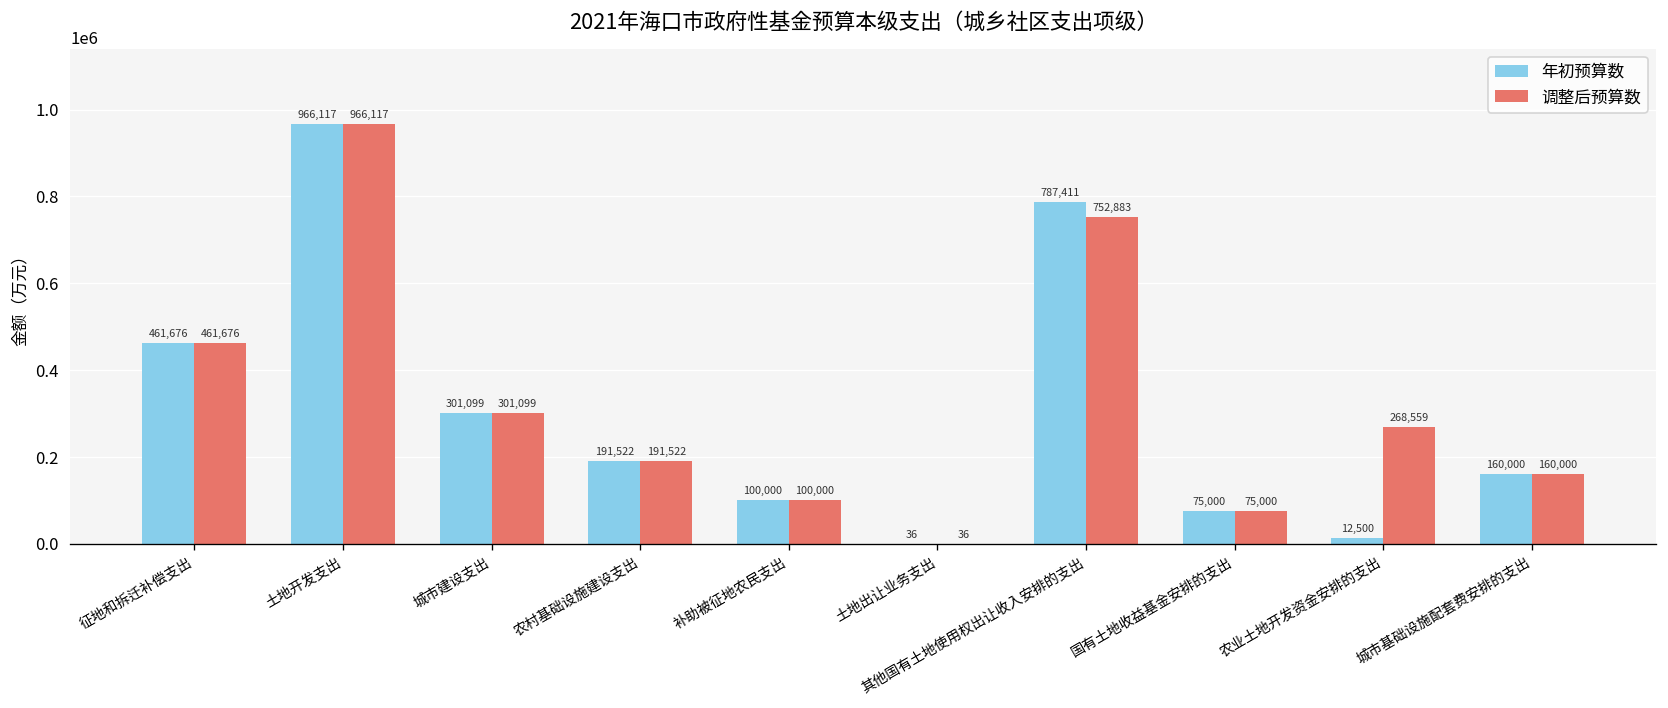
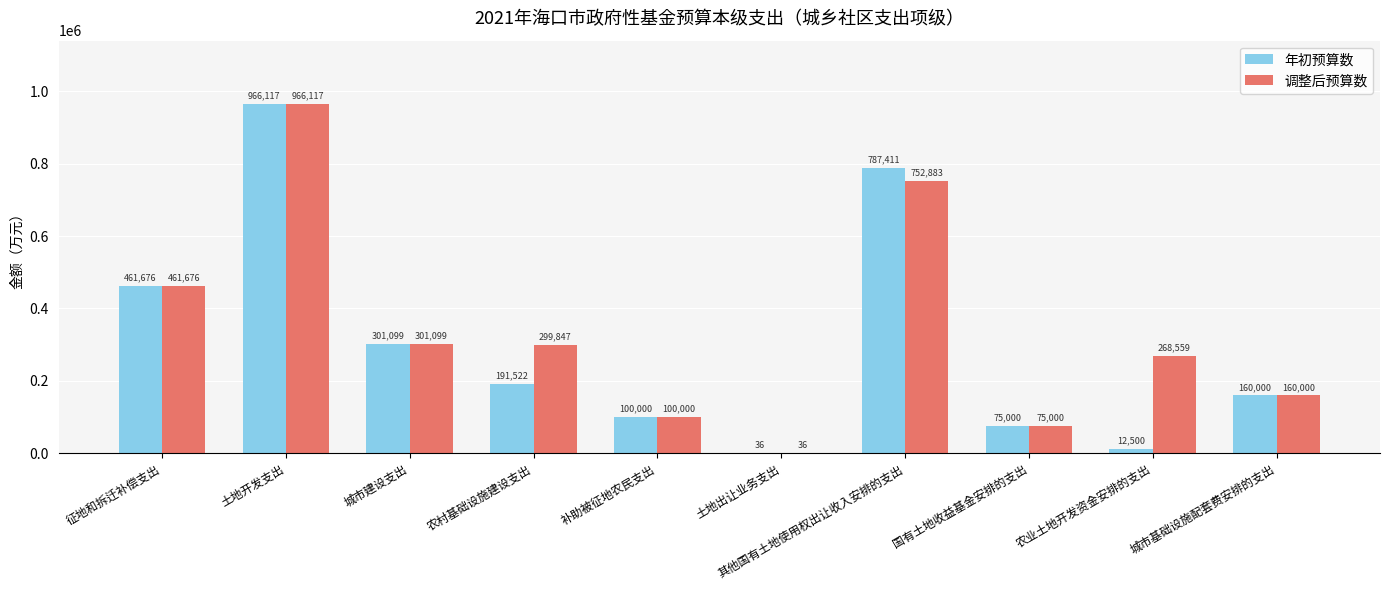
  {
    "年初预算数": {
      "征地和拆迁补偿支出": "461,676",
      "土地开发支出": "966,117",
      "城市建设支出": "301,099",
      "农村基础设施建设支出": "191,522",
      "补助被征地农民支出": "100,000",
      "土地出让业务支出": "36",
      "其他国有土地使用权出让收入安排的支出": "787,411",
      "国有土地收益基金安排的支出": "75,000",
      "农业土地开发资金安排的支出": "12,500",
      "城市基础设施配套费安排的支出": "160,000"
    },
    "调整后预算数": {
      "征地和拆迁补偿支出": "461,676",
      "土地开发支出": "966,117",
      "城市建设支出": "301,099",
-     "农村基础设施建设支出": "191,522",
+     "农村基础设施建设支出": "299,847",
      "补助被征地农民支出": "100,000",
      "土地出让业务支出": "36",
      "其他国有土地使用权出让收入安排的支出": "752,883",
      "国有土地收益基金安排的支出": "75,000",
      "农业土地开发资金安排的支出": "268,559",
      "城市基础设施配套费安排的支出": "160,000"
    }
  }
